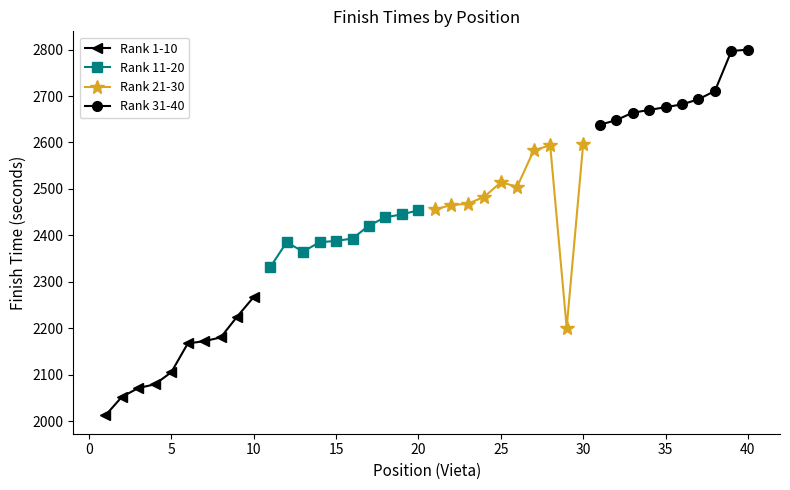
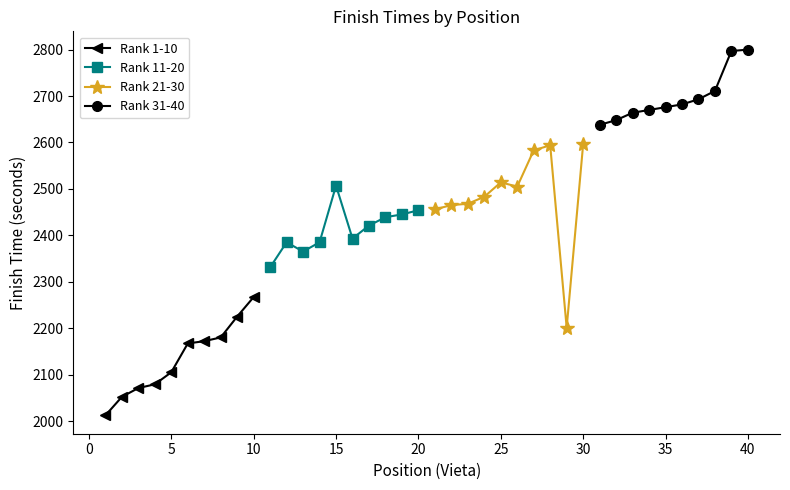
  {
    "Rank 11-20": {
-     "15": 2390,
+     "15": 2510,
      "20": 2450
    },
    "Rank 21-30": {
      "25": 2510,
      "30": 2600
    }
  }
